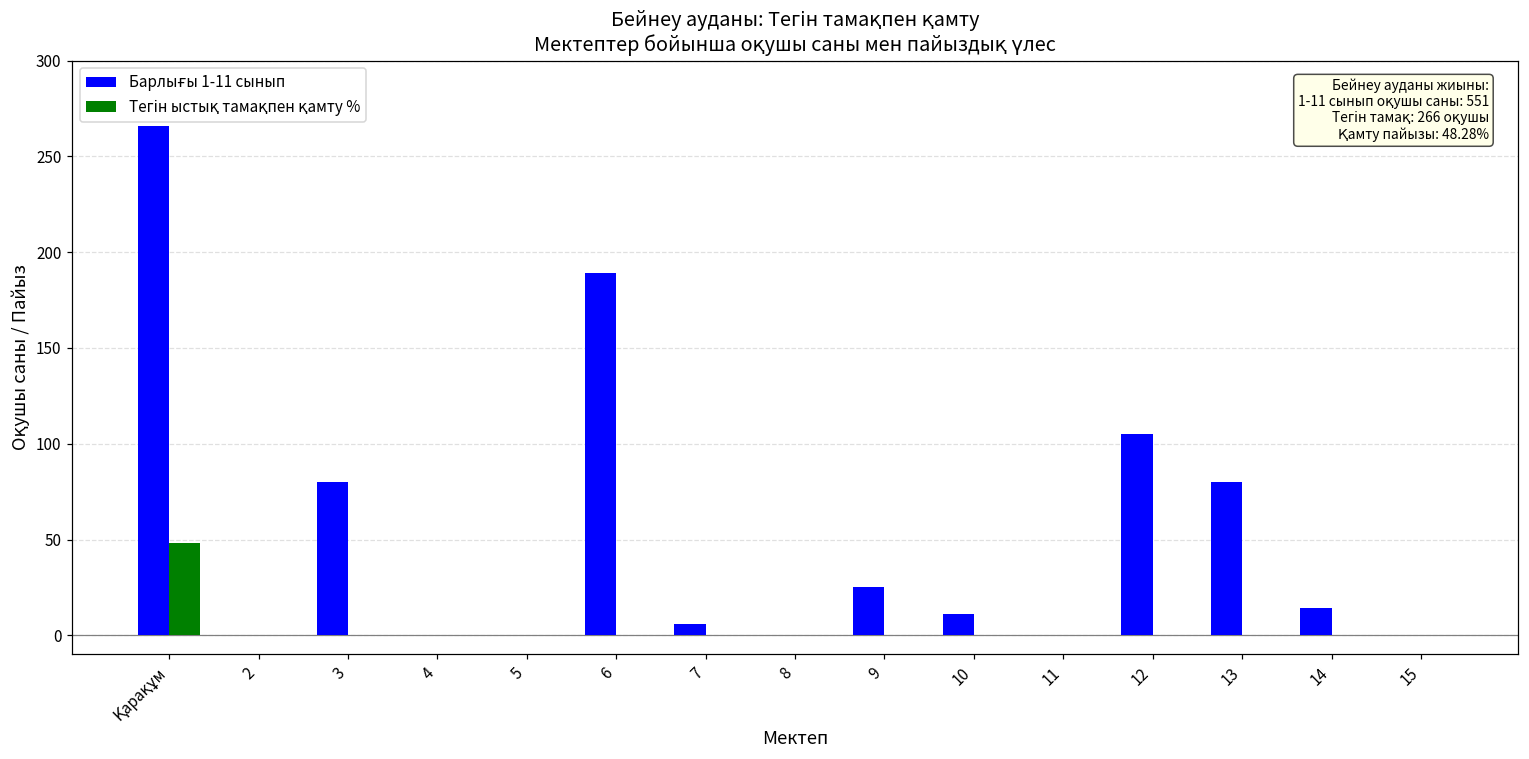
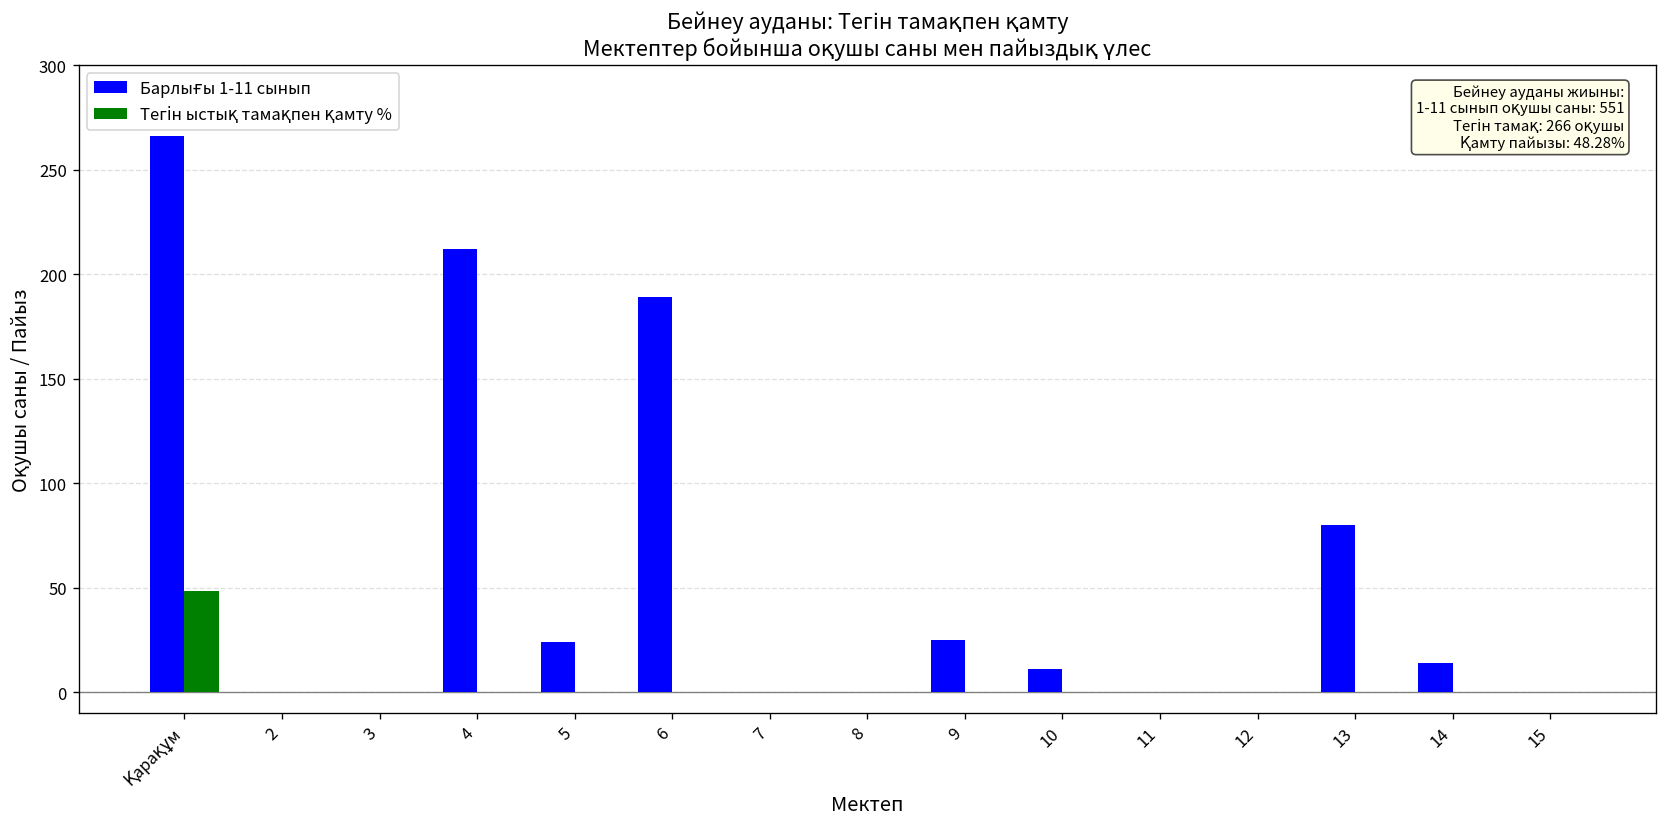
  {
    "Барлығы 1-11 сынып": {
      "Қарақұм": 266,
      "2": 0,
-     "3": 80,
-     "4": 0,
-     "5": 0,
+     "3": 0,
+     "4": 212,
+     "5": 24,
      "6": 189,
-     "7": 6,
+     "7": 0,
      "8": 0,
      "9": 25,
      "10": 11,
      "11": 0,
-     "12": 105,
+     "12": 0,
      "13": 80,
      "14": 14,
      "15": 0
    },
    "Тегін ыстық тамақпен қамту %": {
      "Қарақұм": 48,
      "2": 0,
      "3": 0,
      "4": 0,
      "5": 0,
      "6": 0,
      "7": 0,
      "8": 0,
      "9": 0,
      "10": 0,
      "11": 0,
      "12": 0,
      "13": 0,
      "14": 0,
      "15": 0
    }
  }
